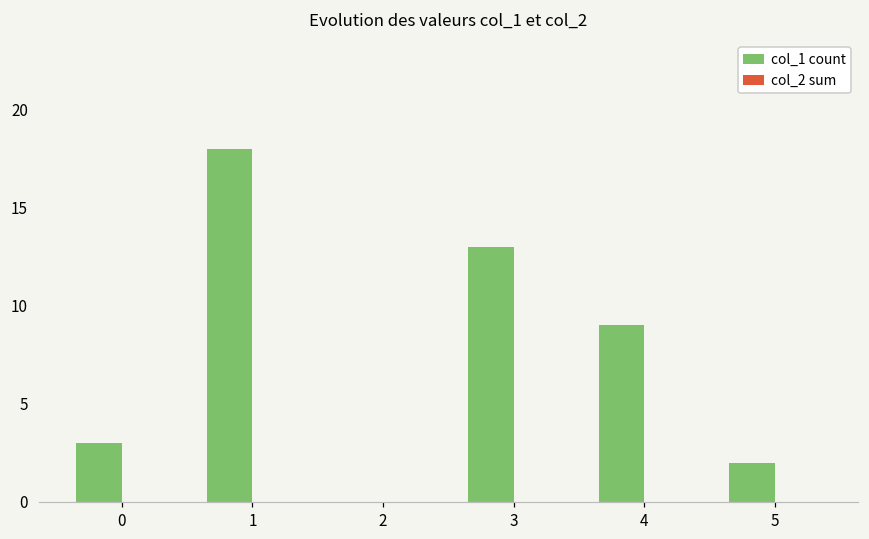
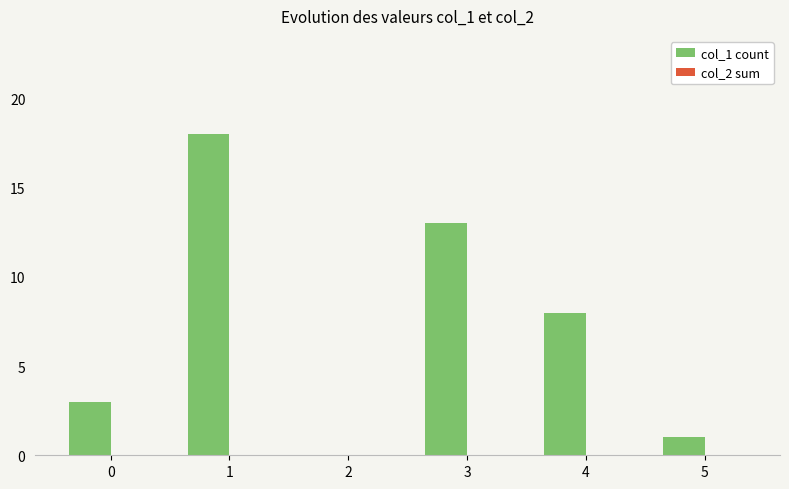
  {
    "col_1 count": {
      "0": 3,
      "1": 18,
      "2": 0,
      "3": 13,
-     "4": 9,
-     "5": 2
+     "4": 8,
+     "5": 1
    },
    "col_2 sum": {
      "0": 0,
      "1": 0,
      "2": 0,
      "3": 0,
      "4": 0,
      "5": 0
    }
  }
